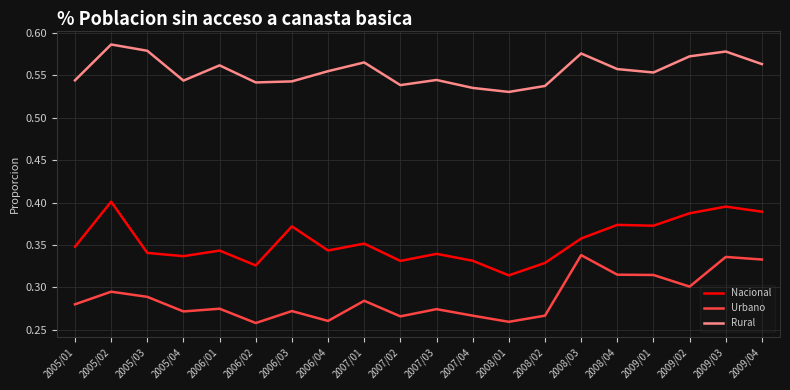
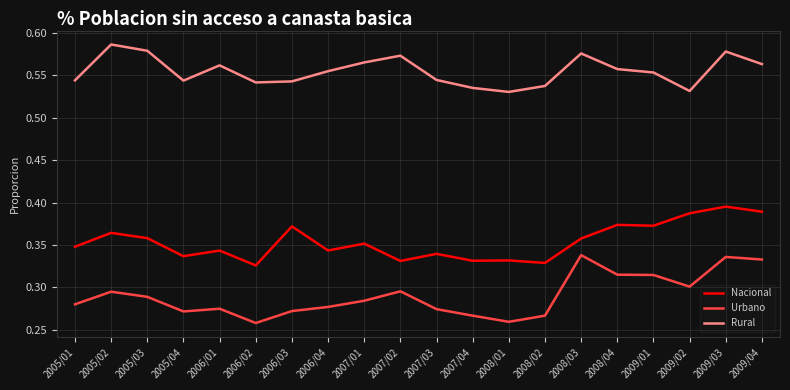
  {
    "Nacional": {
      "2005/01": 0.35,
-     "2005/02": 0.40,
-     "2005/03": 0.34,
+     "2005/02": 0.36,
+     "2005/03": 0.36,
      "2005/04": 0.34,
      "2006/01": 0.34,
      "2006/02": 0.33,
      "2006/03": 0.37,
      "2006/04": 0.34,
      "2007/01": 0.35,
      "2007/02": 0.33,
      "2007/03": 0.34,
      "2007/04": 0.33,
-     "2008/01": 0.31,
+     "2008/01": 0.33,
      "2008/02": 0.33,
      "2008/03": 0.36,
      "2008/04": 0.37,
      "2009/01": 0.37,
      "2009/02": 0.39,
      "2009/03": 0.40,
      "2009/04": 0.39
    },
    "Urbano": {
      "2005/01": 0.28,
      "2005/02": 0.29,
      "2005/03": 0.29,
      "2005/04": 0.27,
      "2006/01": 0.27,
      "2006/02": 0.26,
      "2006/03": 0.27,
-     "2006/04": 0.26,
+     "2006/04": 0.28,
      "2007/01": 0.28,
-     "2007/02": 0.27,
+     "2007/02": 0.30,
      "2007/03": 0.27,
      "2007/04": 0.27,
      "2008/01": 0.26,
      "2008/02": 0.27,
      "2008/03": 0.34,
      "2008/04": 0.31,
      "2009/01": 0.31,
      "2009/02": 0.30,
      "2009/03": 0.34,
      "2009/04": 0.33
    },
    "Rural": {
      "2005/01": 0.54,
      "2005/02": 0.59,
      "2005/03": 0.58,
      "2005/04": 0.54,
      "2006/01": 0.56,
      "2006/02": 0.54,
      "2006/03": 0.54,
      "2006/04": 0.55,
      "2007/01": 0.57,
-     "2007/02": 0.54,
+     "2007/02": 0.57,
      "2007/03": 0.54,
      "2007/04": 0.54,
      "2008/01": 0.53,
      "2008/02": 0.54,
      "2008/03": 0.58,
      "2008/04": 0.56,
      "2009/01": 0.55,
-     "2009/02": 0.57,
+     "2009/02": 0.53,
      "2009/03": 0.58,
      "2009/04": 0.56
    }
  }
